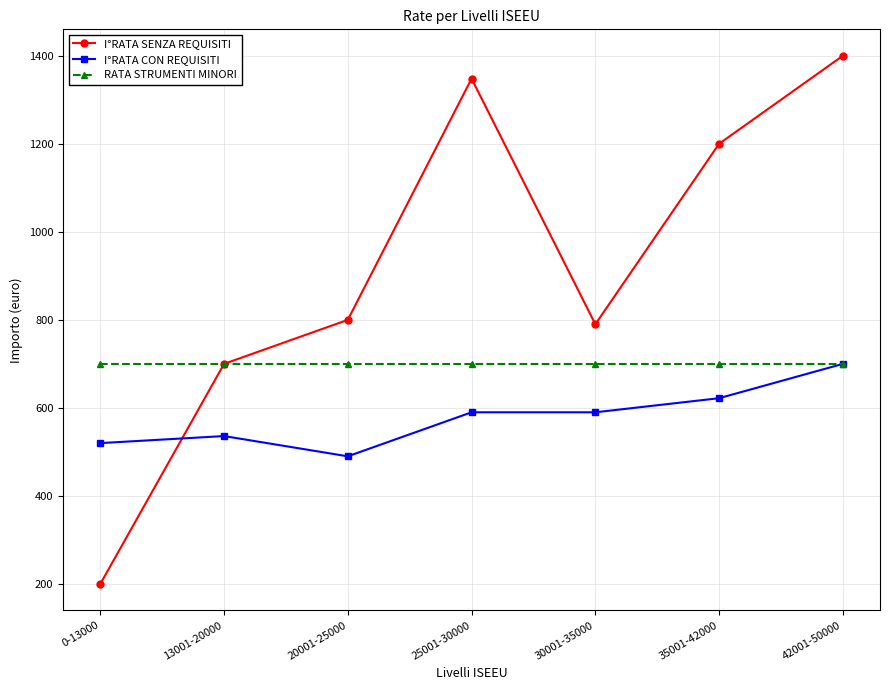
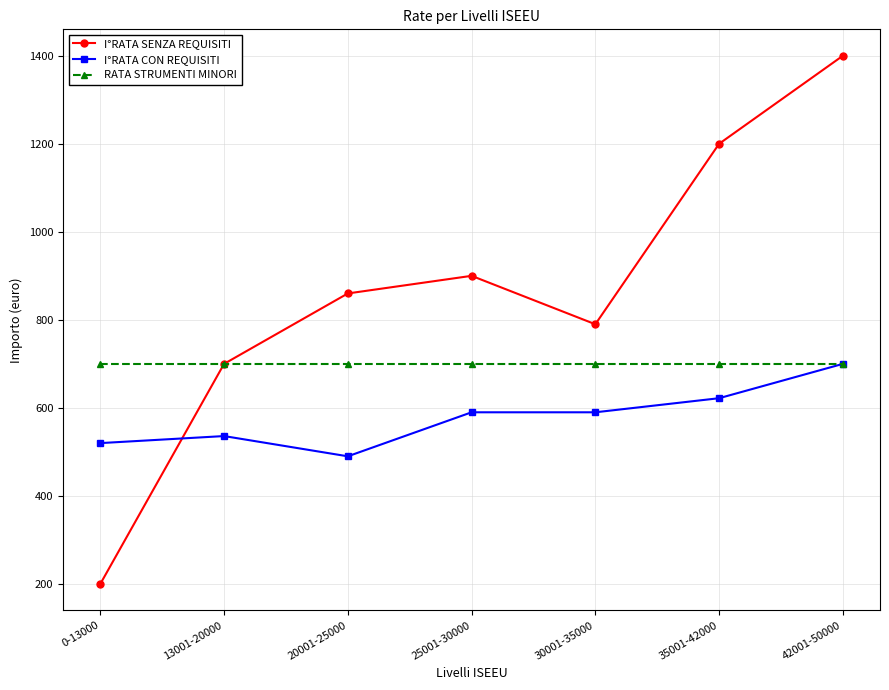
  {
    "I°RATA SENZA REQUISITI": {
      "0-13000": 200,
-     "20001-25000": 800,
-     "25001-30000": 1350,
+     "20001-25000": 860,
+     "25001-30000": 900,
      "30001-35000": 790,
      "35001-42000": 1200,
      "42001-50000": 1400
    },
    "I°RATA CON REQUISITI": {
      "0-13000": 520,
      "13001-20000": 540,
      "20001-25000": 490,
      "25001-30000": 590,
      "30001-35000": 590,
      "35001-42000": 620
    },
    "RATA STRUMENTI MINORI": {
      "0-13000": 700,
      "20001-25000": 700,
      "25001-30000": 700,
      "30001-35000": 700,
      "35001-42000": 700
    }
  }
